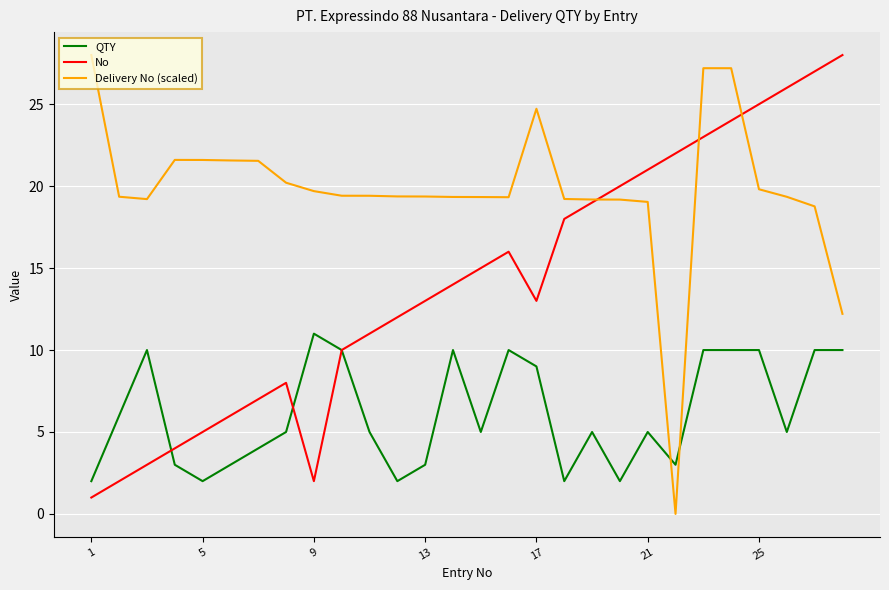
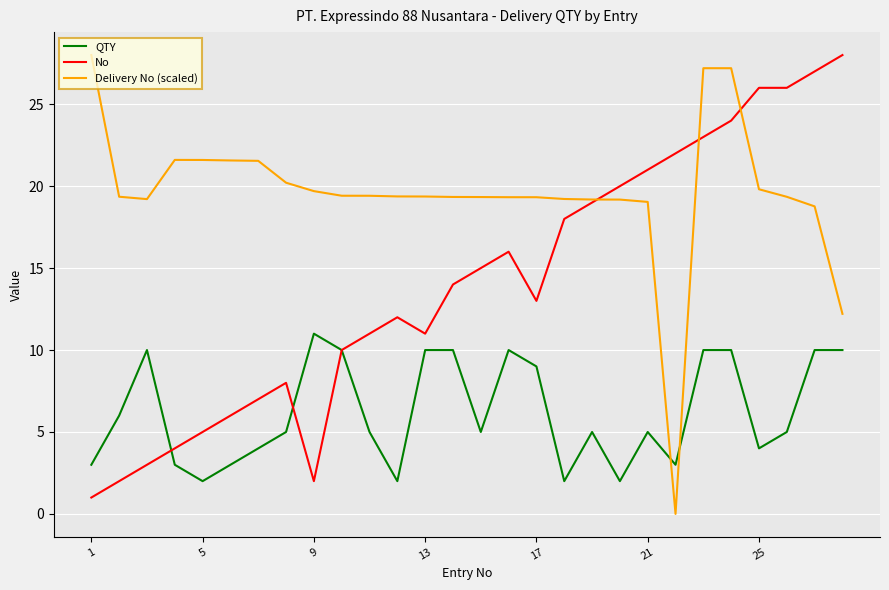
  {
    "QTY": {
-     "1": 2,
+     "1": 3,
      "5": 2,
      "9": 11,
-     "13": 3,
+     "13": 10,
      "17": 9,
      "21": 5,
-     "25": 10
+     "25": 4
    },
    "No": {
      "1": 1,
      "5": 5,
      "9": 2,
-     "13": 13,
+     "13": 11,
      "17": 13,
      "21": 21,
-     "25": 25
+     "25": 26
    },
    "Delivery No (scaled)": {
      "5": 21.6,
      "9": 19.7,
      "13": 19.4,
-     "17": 24.7,
+     "17": 19.3,
      "21": 19.0,
      "25": 19.8
    }
  }
